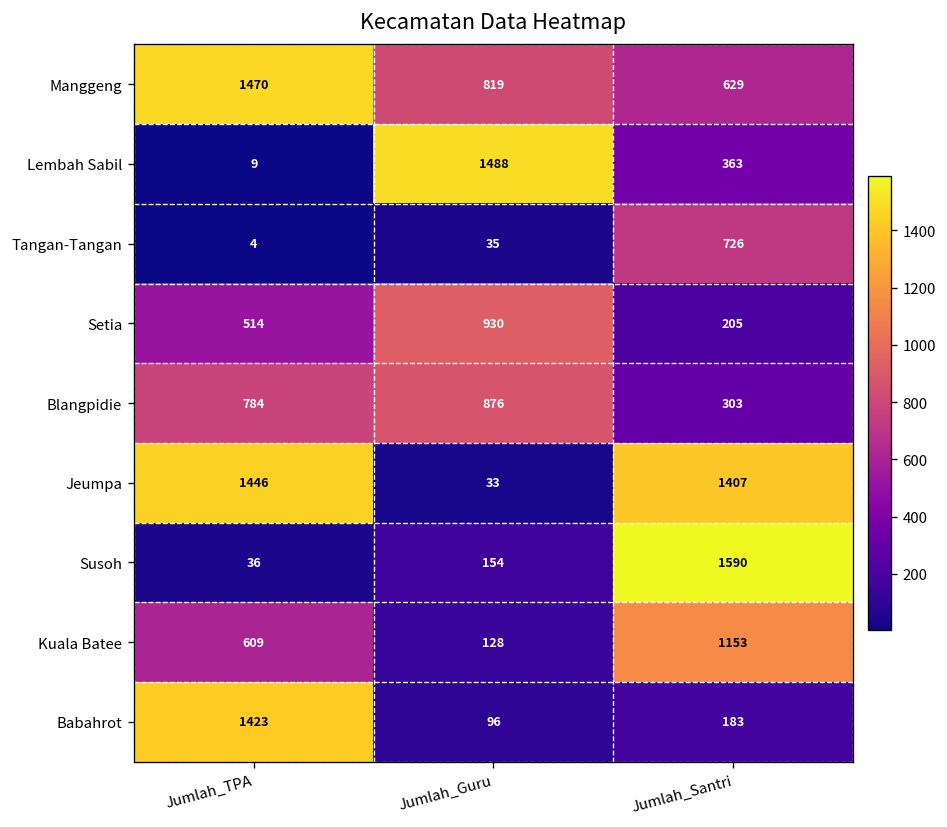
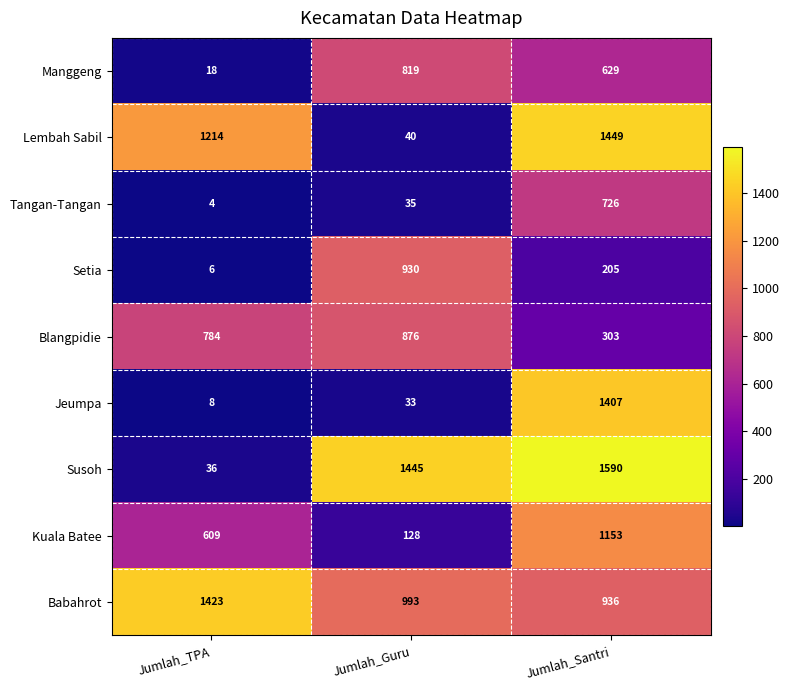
  {
    "Manggeng": {
-     "Jumlah_TPA": 1470,
+     "Jumlah_TPA": 18,
      "Jumlah_Guru": 819,
      "Jumlah_Santri": 629
    },
    "Lembah Sabil": {
-     "Jumlah_TPA": 9,
-     "Jumlah_Guru": 1488,
-     "Jumlah_Santri": 363
+     "Jumlah_TPA": 1214,
+     "Jumlah_Guru": 40,
+     "Jumlah_Santri": 1449
    },
    "Tangan-Tangan": {
      "Jumlah_TPA": 4,
      "Jumlah_Guru": 35,
      "Jumlah_Santri": 726
    },
    "Setia": {
-     "Jumlah_TPA": 514,
+     "Jumlah_TPA": 6,
      "Jumlah_Guru": 930,
      "Jumlah_Santri": 205
    },
    "Blangpidie": {
      "Jumlah_TPA": 784,
      "Jumlah_Guru": 876,
      "Jumlah_Santri": 303
    },
    "Jeumpa": {
-     "Jumlah_TPA": 1446,
+     "Jumlah_TPA": 8,
      "Jumlah_Guru": 33,
      "Jumlah_Santri": 1407
    },
    "Susoh": {
      "Jumlah_TPA": 36,
-     "Jumlah_Guru": 154,
+     "Jumlah_Guru": 1445,
      "Jumlah_Santri": 1590
    },
    "Kuala Batee": {
      "Jumlah_TPA": 609,
      "Jumlah_Guru": 128,
      "Jumlah_Santri": 1153
    },
    "Babahrot": {
      "Jumlah_TPA": 1423,
-     "Jumlah_Guru": 96,
-     "Jumlah_Santri": 183
+     "Jumlah_Guru": 993,
+     "Jumlah_Santri": 936
    }
  }
